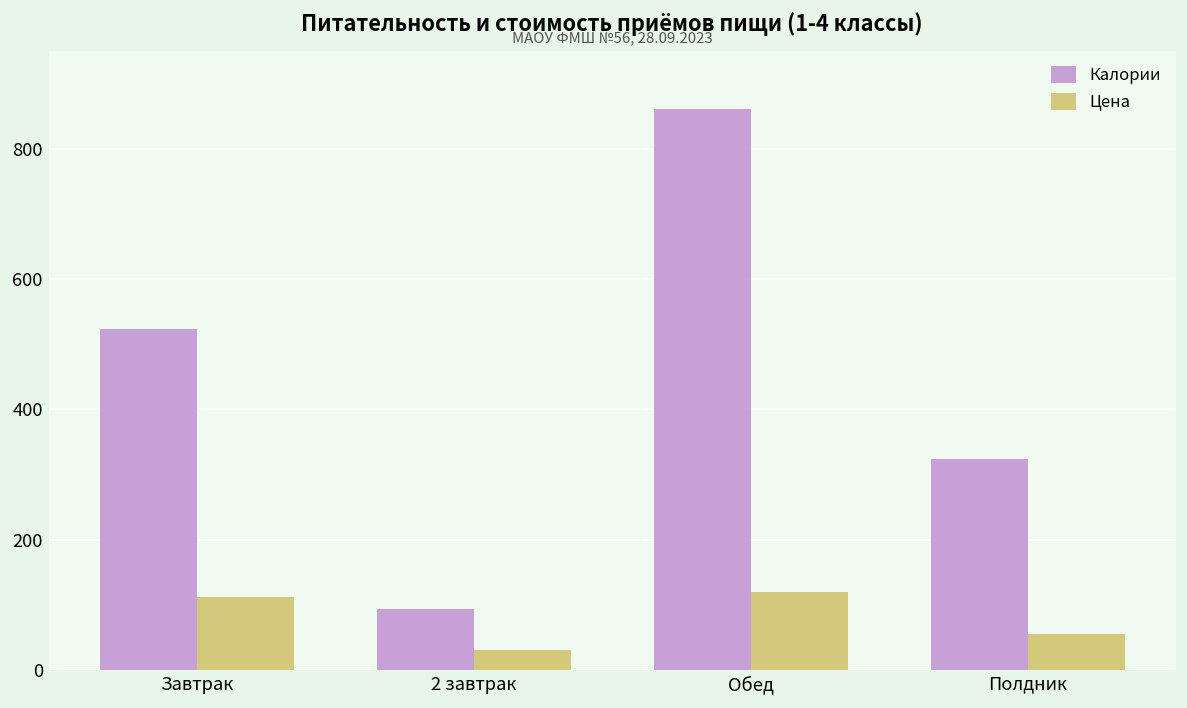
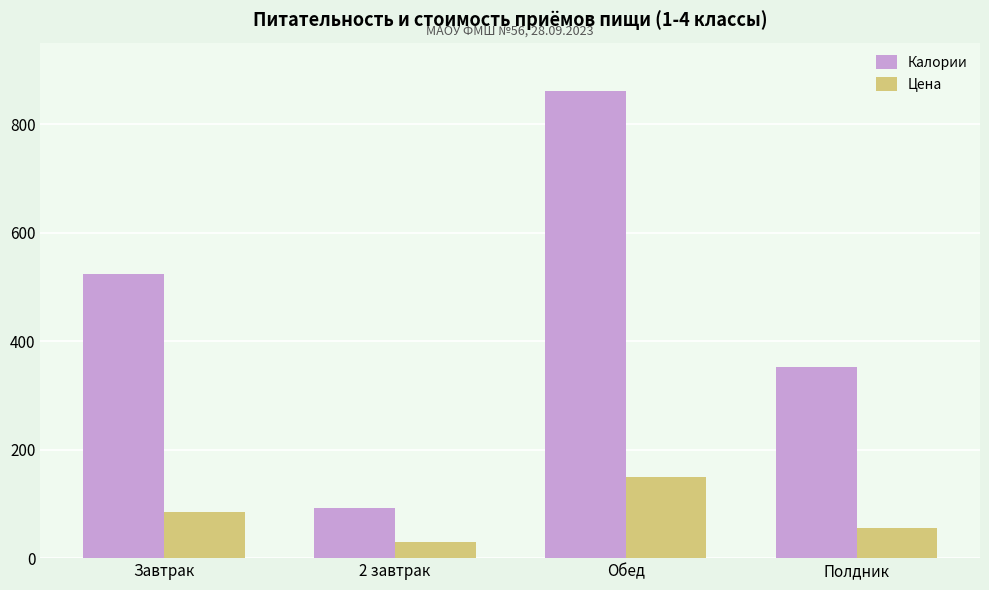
  {
    "Калории": {
      "Завтрак": 520,
      "2 завтрак": 90,
      "Обед": 860,
-     "Полдник": 320
+     "Полдник": 350
    },
    "Цена": {
-     "Завтрак": 110,
+     "Завтрак": 90,
      "2 завтрак": 30,
-     "Обед": 120,
+     "Обед": 150,
      "Полдник": 60
    }
  }
